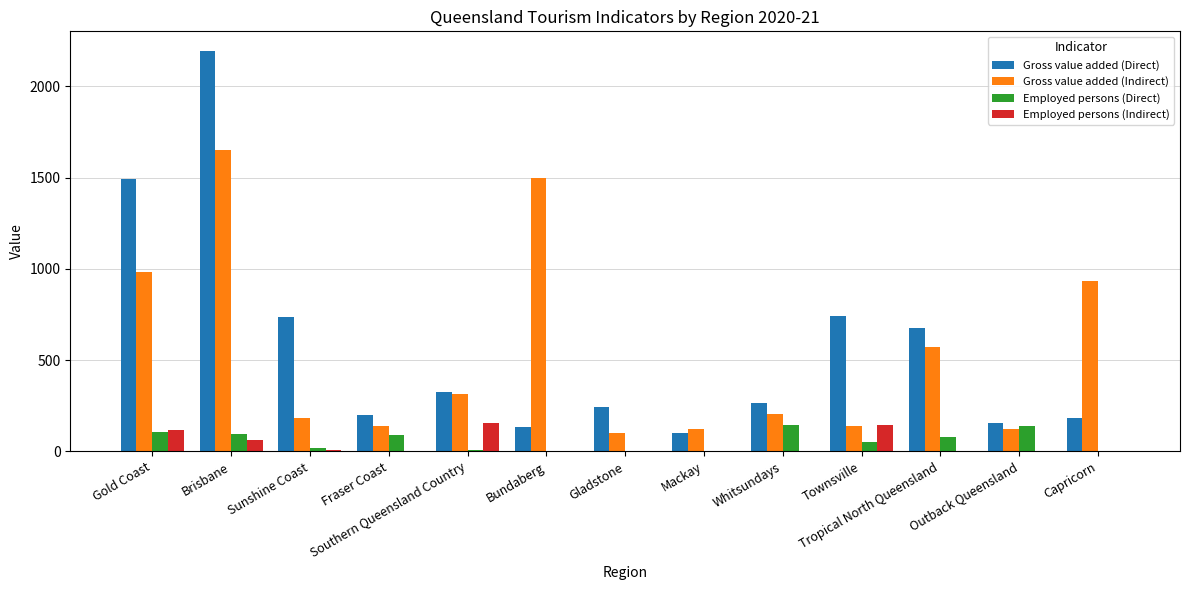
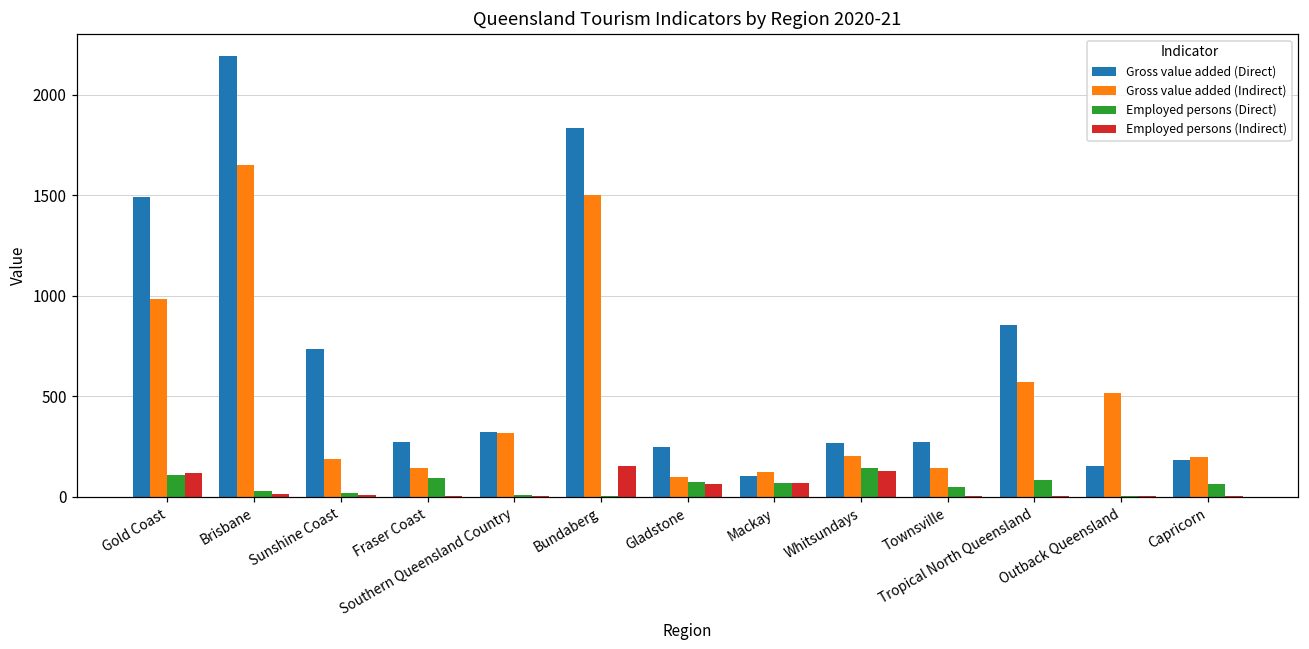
  {
    "Gross value added (Direct)": {
      "Gold Coast": 1490,
      "Brisbane": 2190,
      "Sunshine Coast": 730,
-     "Fraser Coast": 200,
+     "Fraser Coast": 270,
      "Southern Queensland Country": 320,
-     "Bundaberg": 130,
+     "Bundaberg": 1830,
      "Gladstone": 240,
      "Mackay": 100,
      "Whitsundays": 260,
-     "Townsville": 740,
-     "Tropical North Queensland": 670,
+     "Townsville": 270,
+     "Tropical North Queensland": 860,
      "Outback Queensland": 150,
      "Capricorn": 180
    },
    "Gross value added (Indirect)": {
      "Gold Coast": 980,
      "Brisbane": 1650,
      "Sunshine Coast": 190,
      "Fraser Coast": 140,
      "Southern Queensland Country": 320,
      "Bundaberg": 1500,
      "Gladstone": 100,
      "Mackay": 120,
      "Whitsundays": 200,
      "Townsville": 140,
      "Tropical North Queensland": 570,
-     "Outback Queensland": 120,
-     "Capricorn": 930
+     "Outback Queensland": 520,
+     "Capricorn": 200
    },
    "Employed persons (Direct)": {
      "Gold Coast": 110,
-     "Brisbane": 100,
+     "Brisbane": 30,
      "Sunshine Coast": 20,
      "Fraser Coast": 90,
-     "Gladstone": 0,
-     "Mackay": 0,
+     "Gladstone": 70,
+     "Mackay": 70,
      "Whitsundays": 140,
      "Townsville": 50,
      "Tropical North Queensland": 80,
-     "Outback Queensland": 140,
-     "Capricorn": 0
+     "Outback Queensland": 0,
+     "Capricorn": 60
    },
    "Employed persons (Indirect)": {
      "Gold Coast": 120,
-     "Brisbane": 70,
-     "Southern Queensland Country": 150,
-     "Bundaberg": 0,
-     "Gladstone": 0,
-     "Mackay": 0,
-     "Whitsundays": 0,
-     "Townsville": 150
+     "Brisbane": 10,
+     "Southern Queensland Country": 0,
+     "Bundaberg": 150,
+     "Gladstone": 60,
+     "Mackay": 70,
+     "Whitsundays": 130,
+     "Townsville": 0
    }
  }
